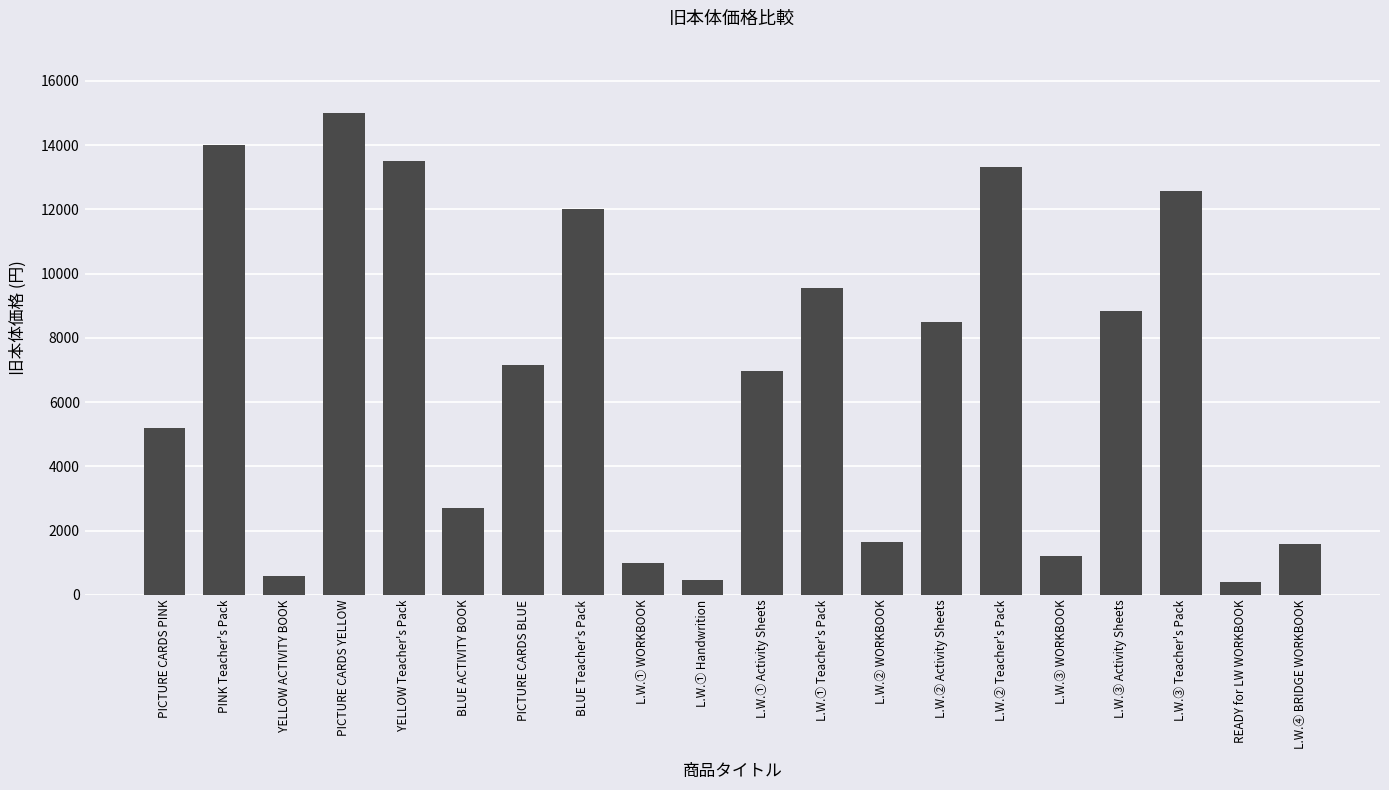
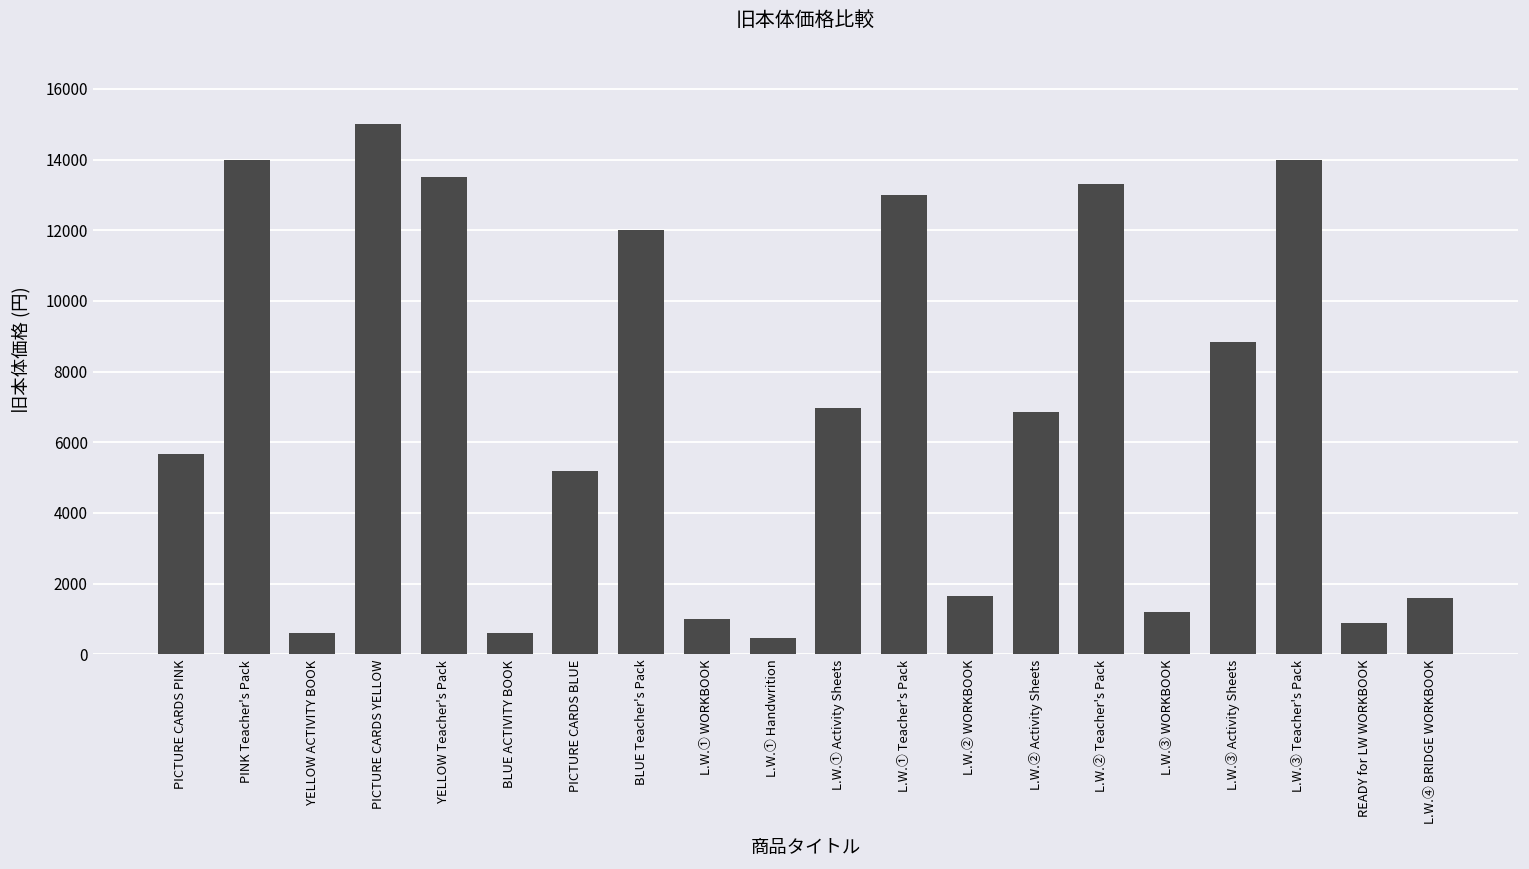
  {
-   "PICTURE CARDS PINK": 5200,
+   "PICTURE CARDS PINK": 5700,
    "PINK Teacher's Pack": 14000,
    "YELLOW ACTIVITY BOOK": 600,
    "PICTURE CARDS YELLOW": 15000,
    "YELLOW Teacher's Pack": 13500,
-   "BLUE ACTIVITY BOOK": 2700,
-   "PICTURE CARDS BLUE": 7200,
+   "BLUE ACTIVITY BOOK": 600,
+   "PICTURE CARDS BLUE": 5200,
    "BLUE Teacher's Pack": 12000,
    "L.W.① WORKBOOK": 1000,
    "L.W.① Handwrition": 500,
    "L.W.① Activity Sheets": 7000,
-   "L.W.① Teacher's Pack": 9500,
+   "L.W.① Teacher's Pack": 13000,
    "L.W.② WORKBOOK": 1700,
-   "L.W.② Activity Sheets": 8500,
+   "L.W.② Activity Sheets": 6800,
    "L.W.② Teacher's Pack": 13300,
    "L.W.③ WORKBOOK": 1200,
    "L.W.③ Activity Sheets": 8800,
-   "L.W.③ Teacher's Pack": 12600,
-   "READY for LW WORKBOOK": 400,
+   "L.W.③ Teacher's Pack": 14000,
+   "READY for LW WORKBOOK": 900,
    "L.W.④ BRIDGE WORKBOOK": 1600
  }
